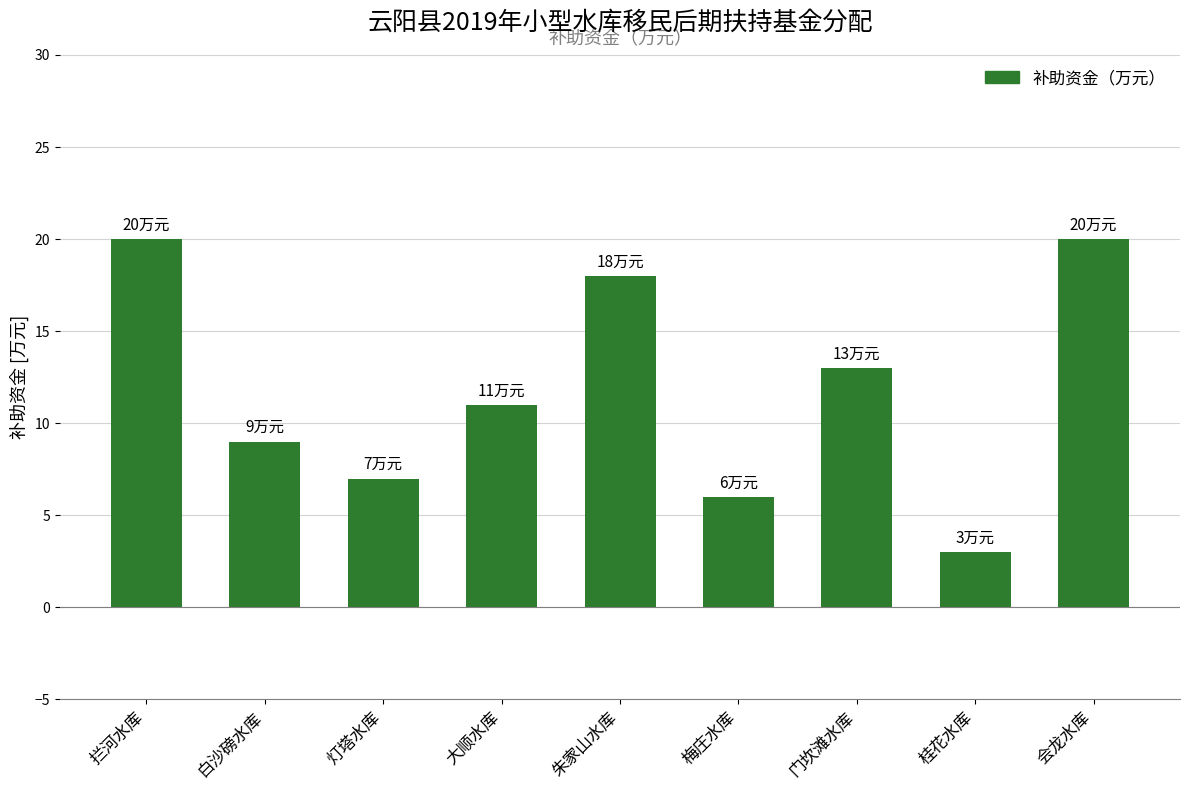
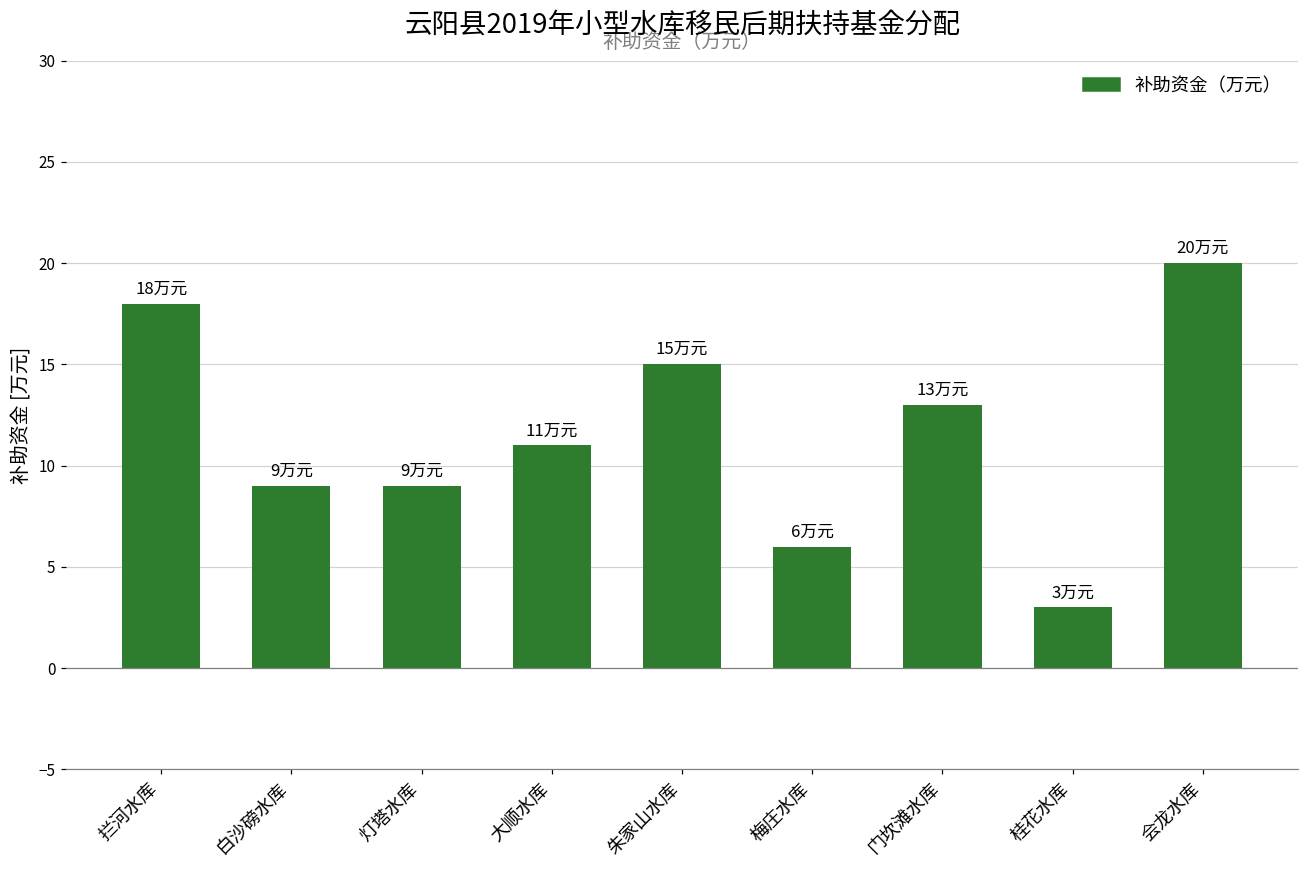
  {
-   "拦河水库": 20,
+   "拦河水库": 18,
    "白沙磅水库": 9,
-   "灯塔水库": 7,
+   "灯塔水库": 9,
    "大顺水库": 11,
-   "朱家山水库": 18,
+   "朱家山水库": 15,
    "梅庄水库": 6,
    "门坎滩水库": 13,
    "桂花水库": 3,
    "会龙水库": 20
  }
